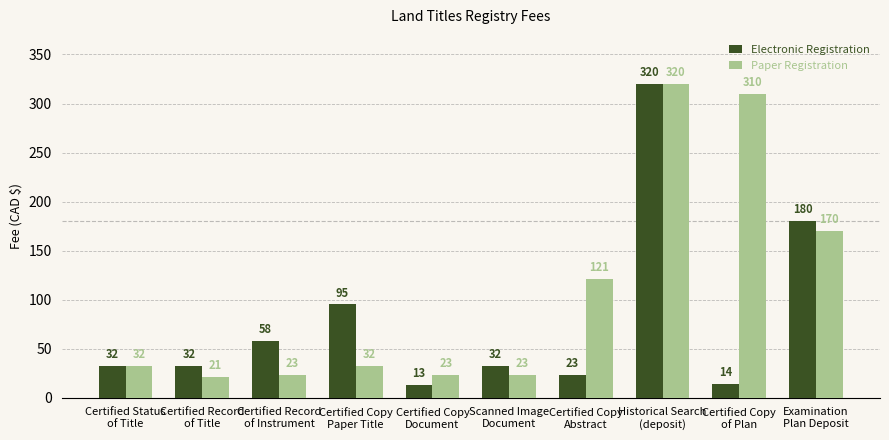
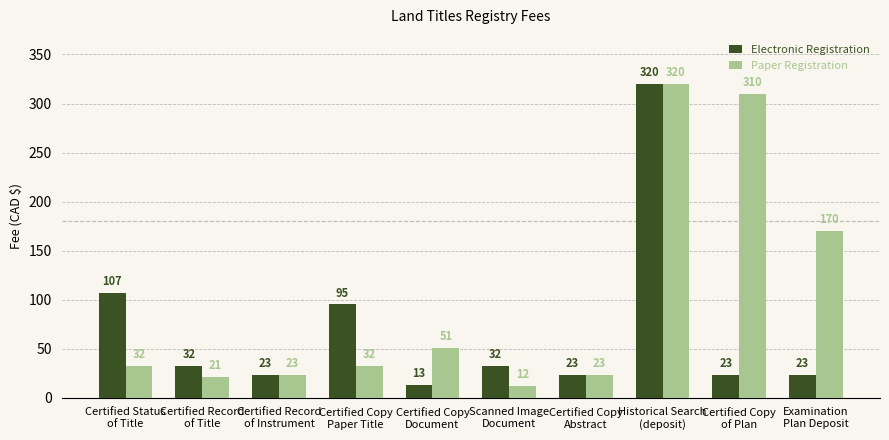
  {
    "Electronic Registration": {
-     "Certified Status of Title": 32,
+     "Certified Status of Title": 107,
      "Certified Record of Title": 32,
-     "Certified Record of Instrument": 58,
+     "Certified Record of Instrument": 23,
      "Certified Copy Paper Title": 95,
      "Certified Copy Document": 13,
      "Scanned Image Document": 32,
      "Certified Copy Abstract": 23,
      "Historical Search (deposit)": 320,
-     "Certified Copy of Plan": 14,
-     "Examination Plan Deposit": 180
+     "Certified Copy of Plan": 23,
+     "Examination Plan Deposit": 23
    },
    "Paper Registration": {
      "Certified Status of Title": 32,
      "Certified Record of Title": 21,
      "Certified Record of Instrument": 23,
      "Certified Copy Paper Title": 32,
-     "Certified Copy Document": 23,
-     "Scanned Image Document": 23,
-     "Certified Copy Abstract": 121,
+     "Certified Copy Document": 51,
+     "Scanned Image Document": 12,
+     "Certified Copy Abstract": 23,
      "Historical Search (deposit)": 320,
      "Certified Copy of Plan": 310,
      "Examination Plan Deposit": 170
    }
  }
